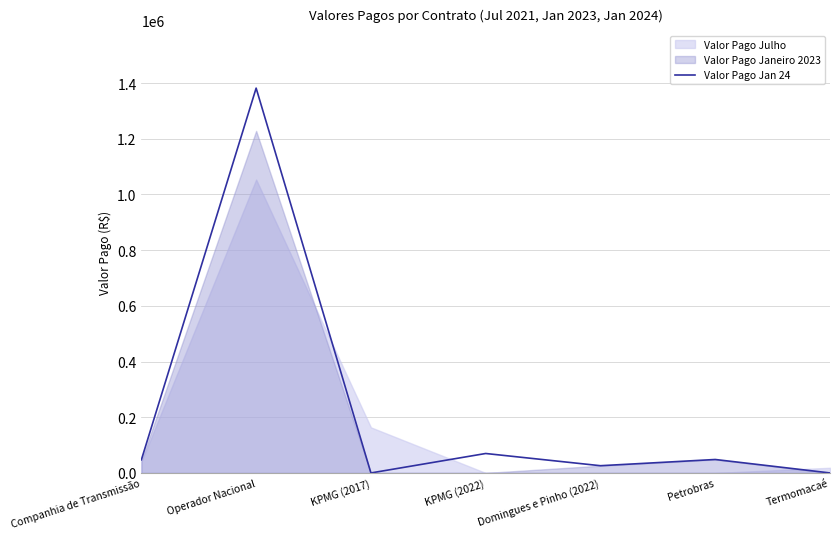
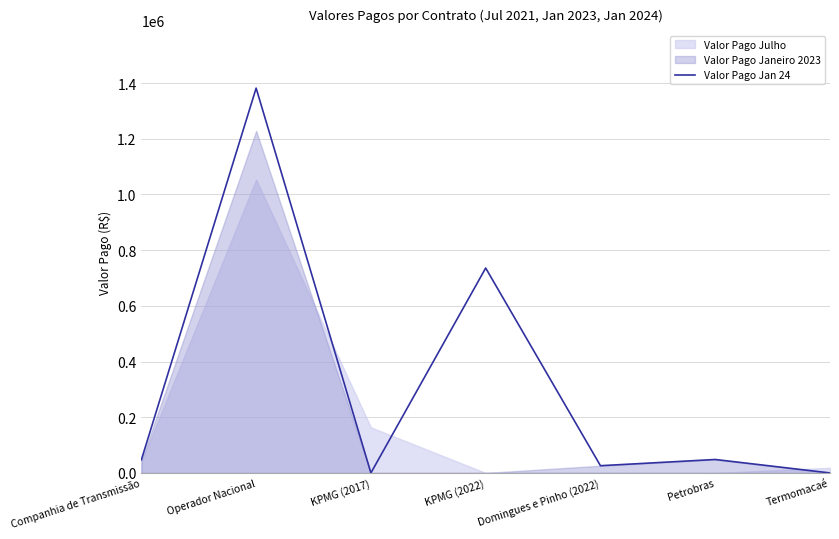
  {
    "Valor Pago Jan 24": {
      "Operador Nacional": 1380000,
-     "KPMG (2022)": 70000
+     "KPMG (2022)": 740000
    }
  }
